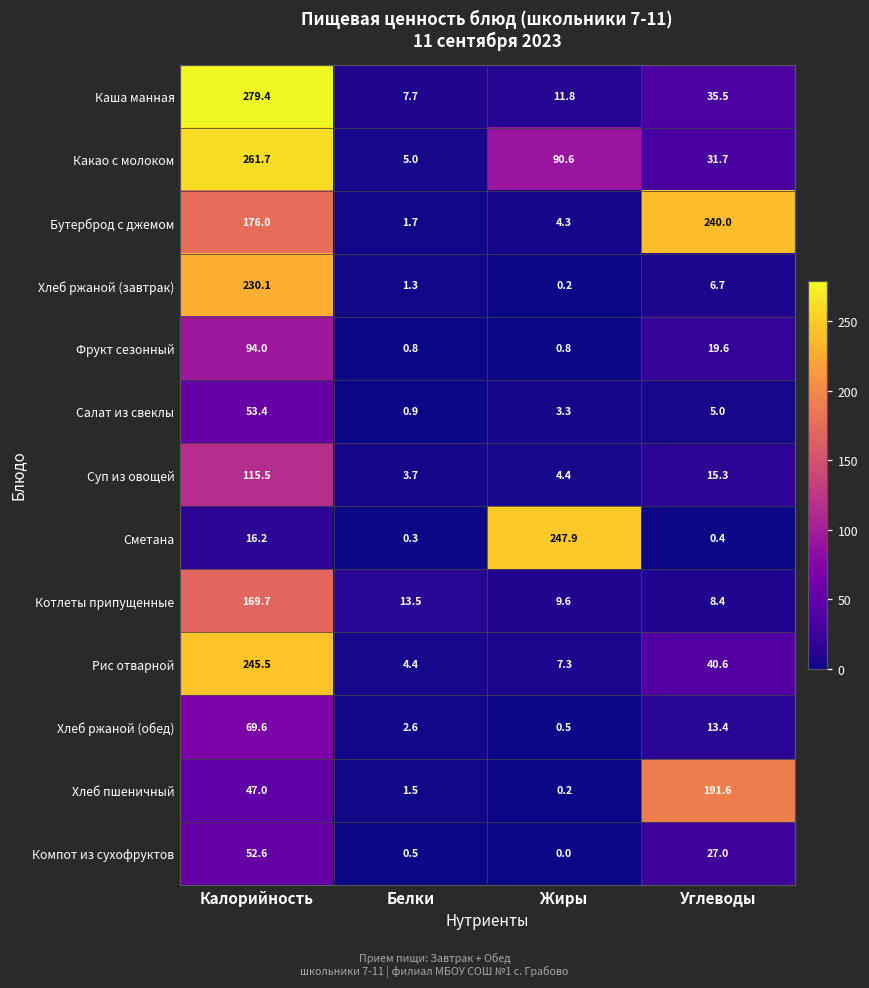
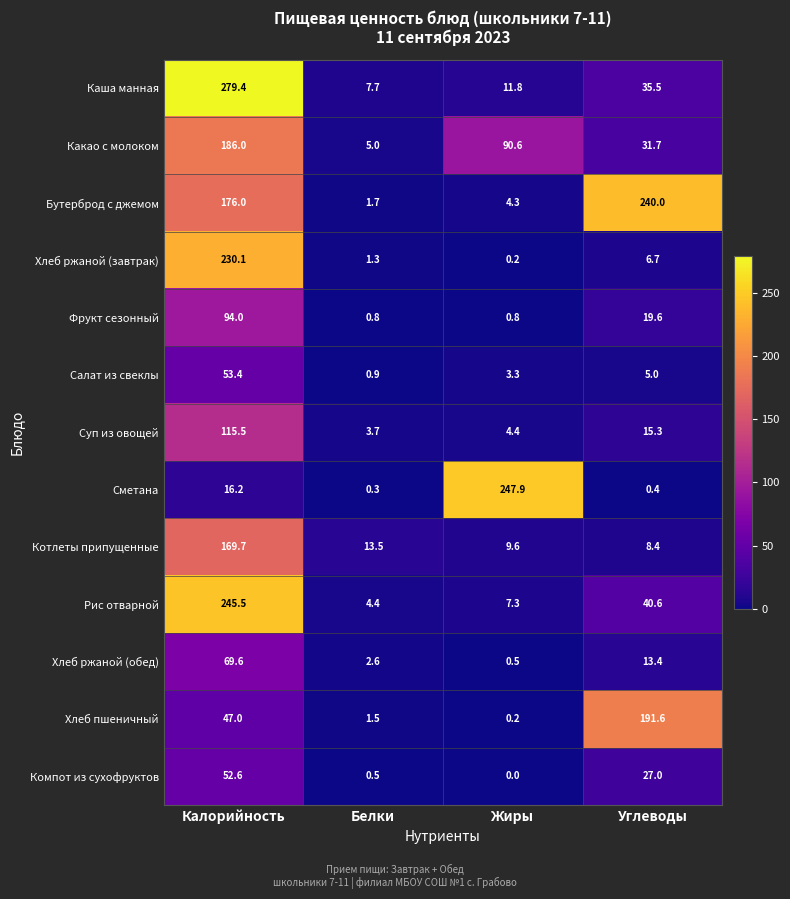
  {
    "Каша манная": {
      "Калорийность": 279.4,
      "Белки": 7.7,
      "Жиры": 11.8,
      "Углеводы": 35.5
    },
    "Какао с молоком": {
-     "Калорийность": 261.7,
+     "Калорийность": 186.0,
      "Белки": 5.0,
      "Жиры": 90.6,
      "Углеводы": 31.7
    },
    "Бутерброд с джемом": {
      "Калорийность": 176.0,
      "Белки": 1.7,
      "Жиры": 4.3,
      "Углеводы": 240.0
    },
    "Хлеб ржаной (завтрак)": {
      "Калорийность": 230.1,
      "Белки": 1.3,
      "Жиры": 0.2,
      "Углеводы": 6.7
    },
    "Фрукт сезонный": {
      "Калорийность": 94.0,
      "Белки": 0.8,
      "Жиры": 0.8,
      "Углеводы": 19.6
    },
    "Салат из свеклы": {
      "Калорийность": 53.4,
      "Белки": 0.9,
      "Жиры": 3.3,
      "Углеводы": 5.0
    },
    "Суп из овощей": {
      "Калорийность": 115.5,
      "Белки": 3.7,
      "Жиры": 4.4,
      "Углеводы": 15.3
    },
    "Сметана": {
      "Калорийность": 16.2,
      "Белки": 0.3,
      "Жиры": 247.9,
      "Углеводы": 0.4
    },
    "Котлеты припущенные": {
      "Калорийность": 169.7,
      "Белки": 13.5,
      "Жиры": 9.6,
      "Углеводы": 8.4
    },
    "Рис отварной": {
      "Калорийность": 245.5,
      "Белки": 4.4,
      "Жиры": 7.3,
      "Углеводы": 40.6
    },
    "Хлеб ржаной (обед)": {
      "Калорийность": 69.6,
      "Белки": 2.6,
      "Жиры": 0.5,
      "Углеводы": 13.4
    },
    "Хлеб пшеничный": {
      "Калорийность": 47.0,
      "Белки": 1.5,
      "Жиры": 0.2,
      "Углеводы": 191.6
    },
    "Компот из сухофруктов": {
      "Калорийность": 52.6,
      "Белки": 0.5,
      "Жиры": 0.0,
      "Углеводы": 27.0
    }
  }
